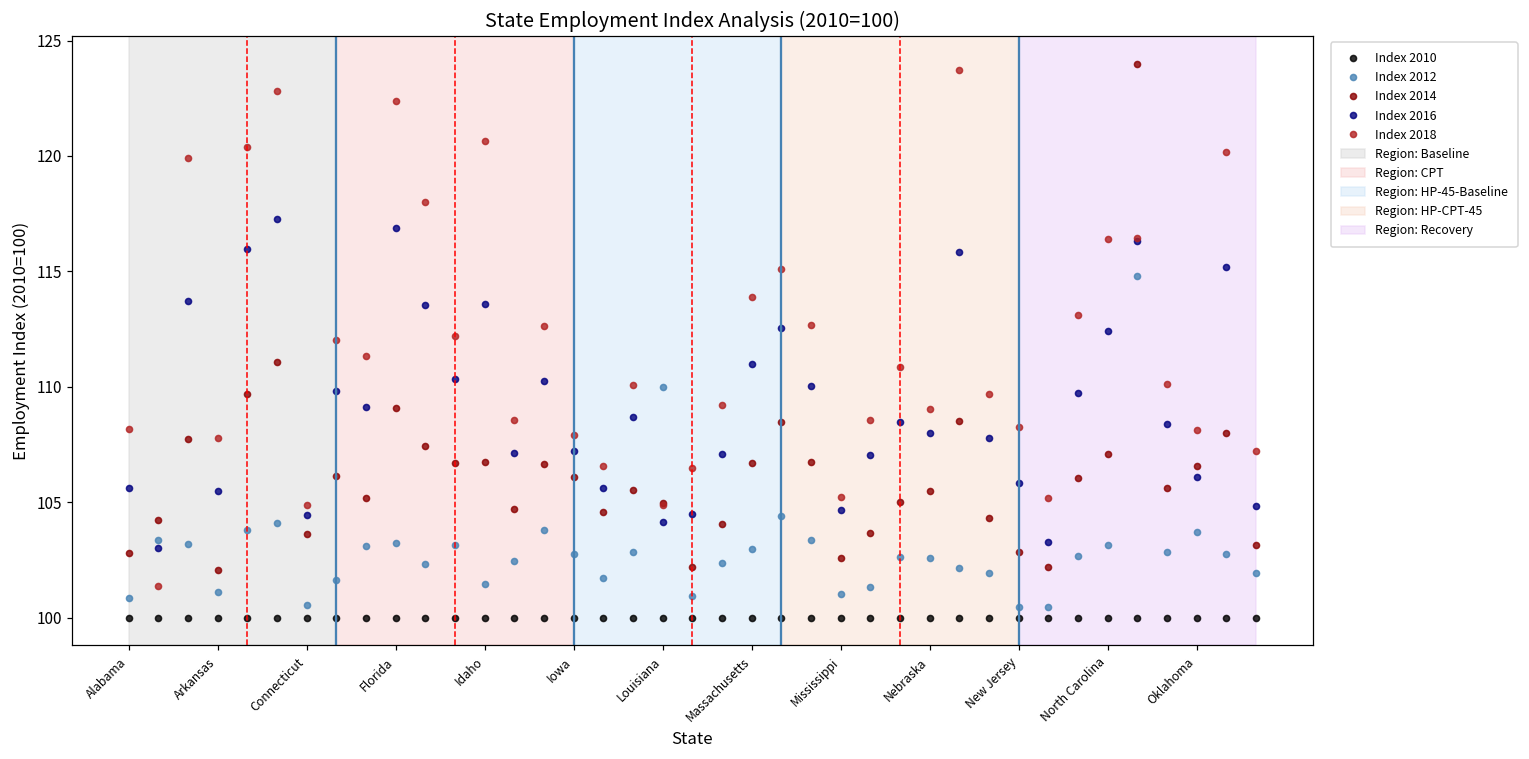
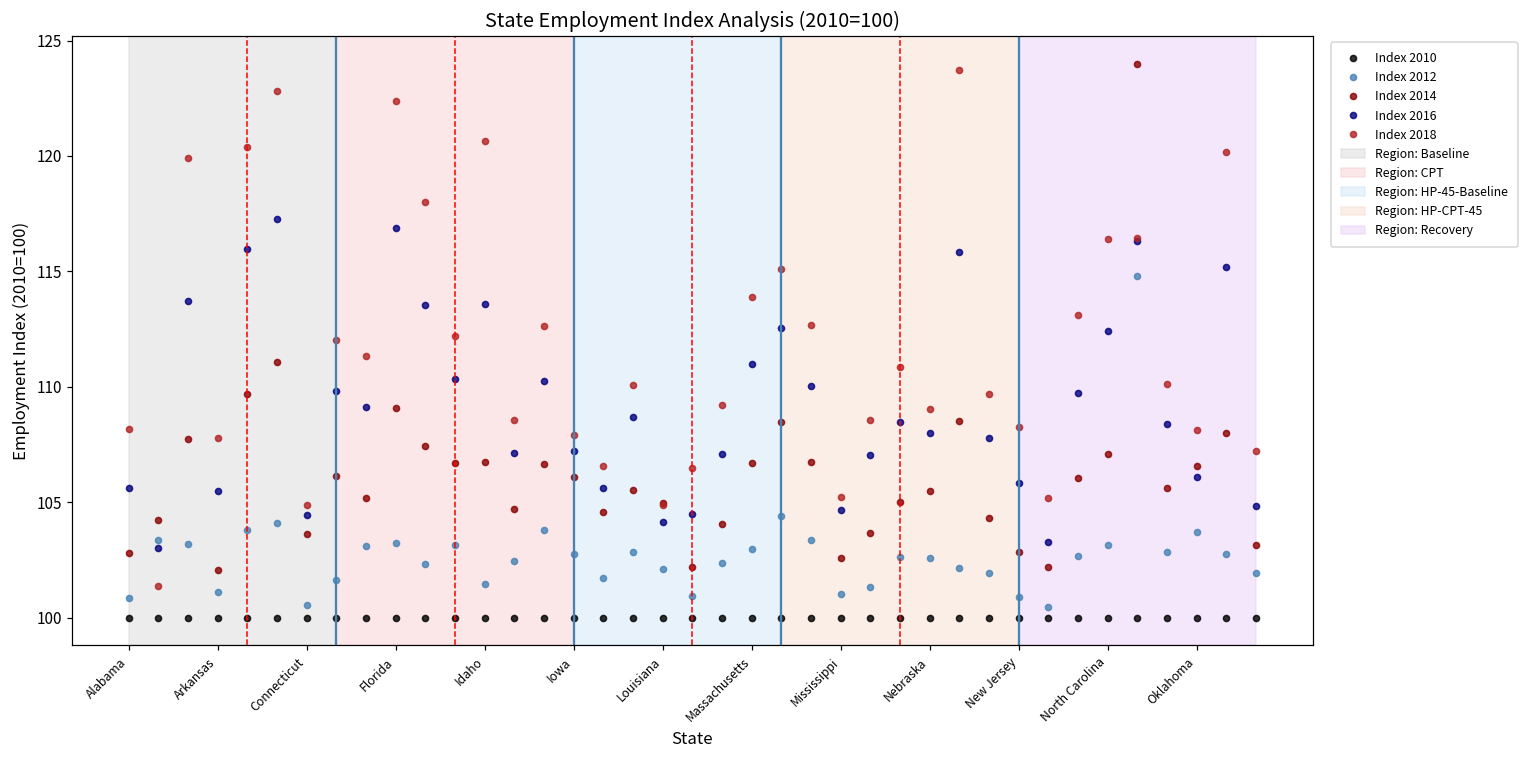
  {
    "Index 2010": {
      "Alabama": 100.0,
      "Arkansas": 100.0,
      "Connecticut": 100.0,
      "Florida": 100.0,
      "Idaho": 100.0,
      "Iowa": 100.0,
      "Louisiana": 100.0,
      "Massachusetts": 100.0,
      "Mississippi": 100.0,
      "Nebraska": 100.0,
      "New Jersey": 100.0,
      "North Carolina": 100.0,
      "Oklahoma": 100.0
    },
    "Index 2012": {
      "Alabama": 100.8,
      "Arkansas": 101.1,
      "Connecticut": 100.5,
      "Florida": 103.3,
      "Idaho": 101.5,
      "Iowa": 102.8,
-     "Louisiana": 110.0,
+     "Louisiana": 102.1,
      "Massachusetts": 103.0,
      "Mississippi": 101.0,
      "Nebraska": 102.6,
-     "New Jersey": 100.5,
+     "New Jersey": 100.9,
      "North Carolina": 103.1,
      "Oklahoma": 103.7
    },
    "Index 2014": {
      "Alabama": 102.8,
      "Arkansas": 102.1,
      "Connecticut": 103.6,
      "Florida": 109.1,
      "Idaho": 106.7,
      "Iowa": 106.1,
      "Louisiana": 105.0,
      "Massachusetts": 106.7,
      "Mississippi": 102.6,
      "Nebraska": 105.5,
      "New Jersey": 102.8,
      "North Carolina": 107.1,
      "Oklahoma": 106.6
    },
    "Index 2016": {
      "Alabama": 105.6,
      "Arkansas": 105.5,
      "Connecticut": 104.4,
      "Florida": 116.9,
      "Idaho": 113.6,
      "Iowa": 107.2,
      "Louisiana": 104.2,
      "Massachusetts": 111.0,
      "Mississippi": 104.7,
      "Nebraska": 108.0,
      "New Jersey": 105.8,
      "North Carolina": 112.4,
      "Oklahoma": 106.1
    },
    "Index 2018": {
      "Alabama": 108.2,
      "Arkansas": 107.8,
      "Connecticut": 104.9,
      "Florida": 122.4,
      "Idaho": 120.7,
      "Iowa": 107.9,
      "Louisiana": 104.9,
      "Massachusetts": 113.9,
      "Mississippi": 105.2,
      "Nebraska": 109.0,
      "New Jersey": 108.2,
      "North Carolina": 116.4,
      "Oklahoma": 108.1
    }
  }
